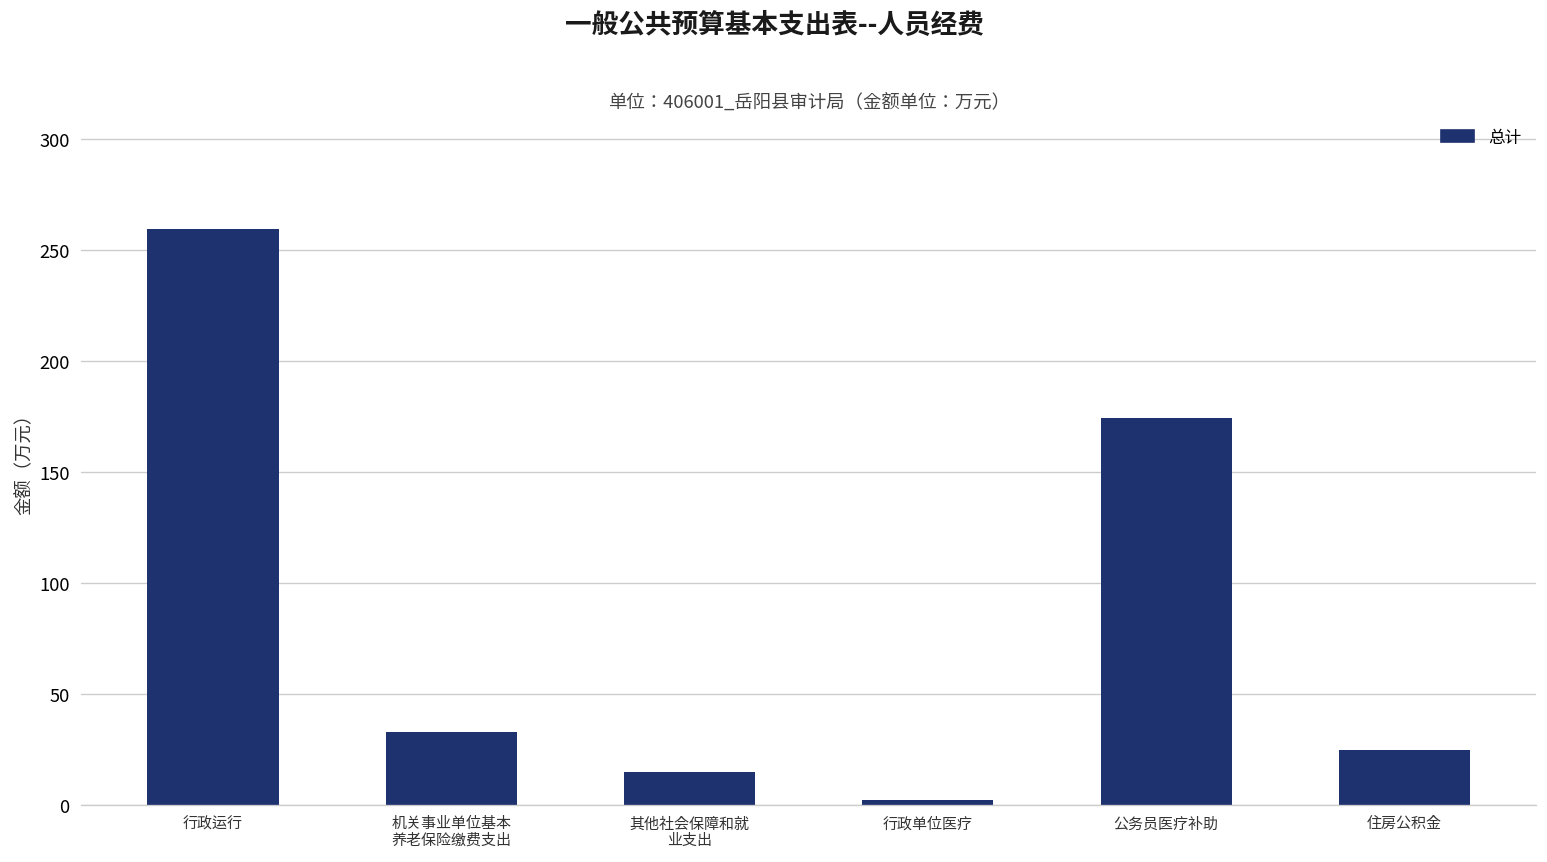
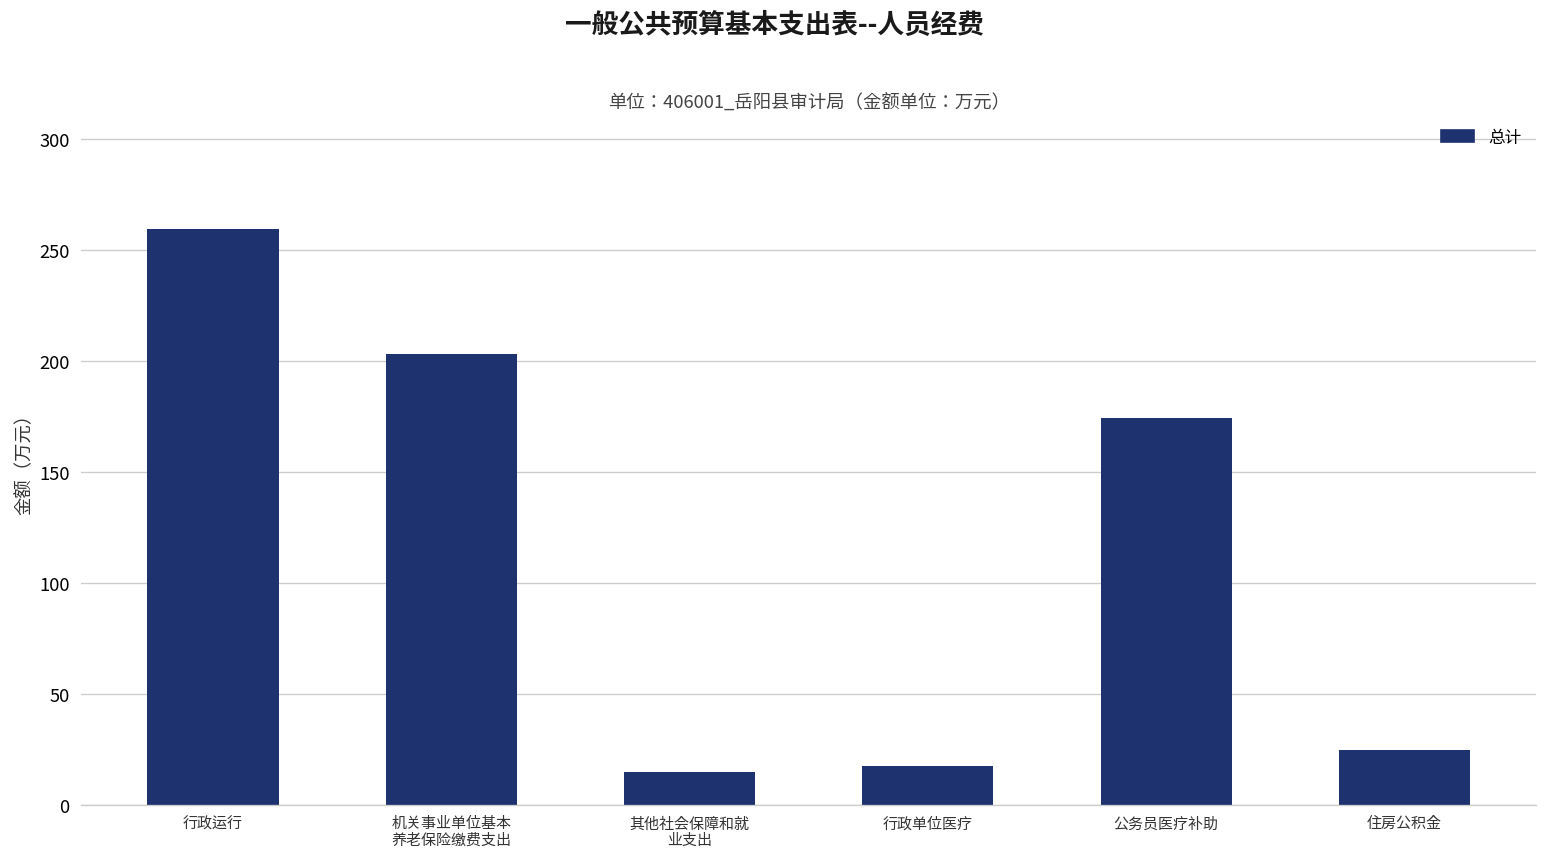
  {
    "行政运行": 259,
-   "机关事业单位基本 养老保险缴费支出": 33,
+   "机关事业单位基本 养老保险缴费支出": 203,
    "其他社会保障和就 业支出": 15,
-   "行政单位医疗": 2,
+   "行政单位医疗": 17,
    "公务员医疗补助": 174,
    "住房公积金": 25
  }
